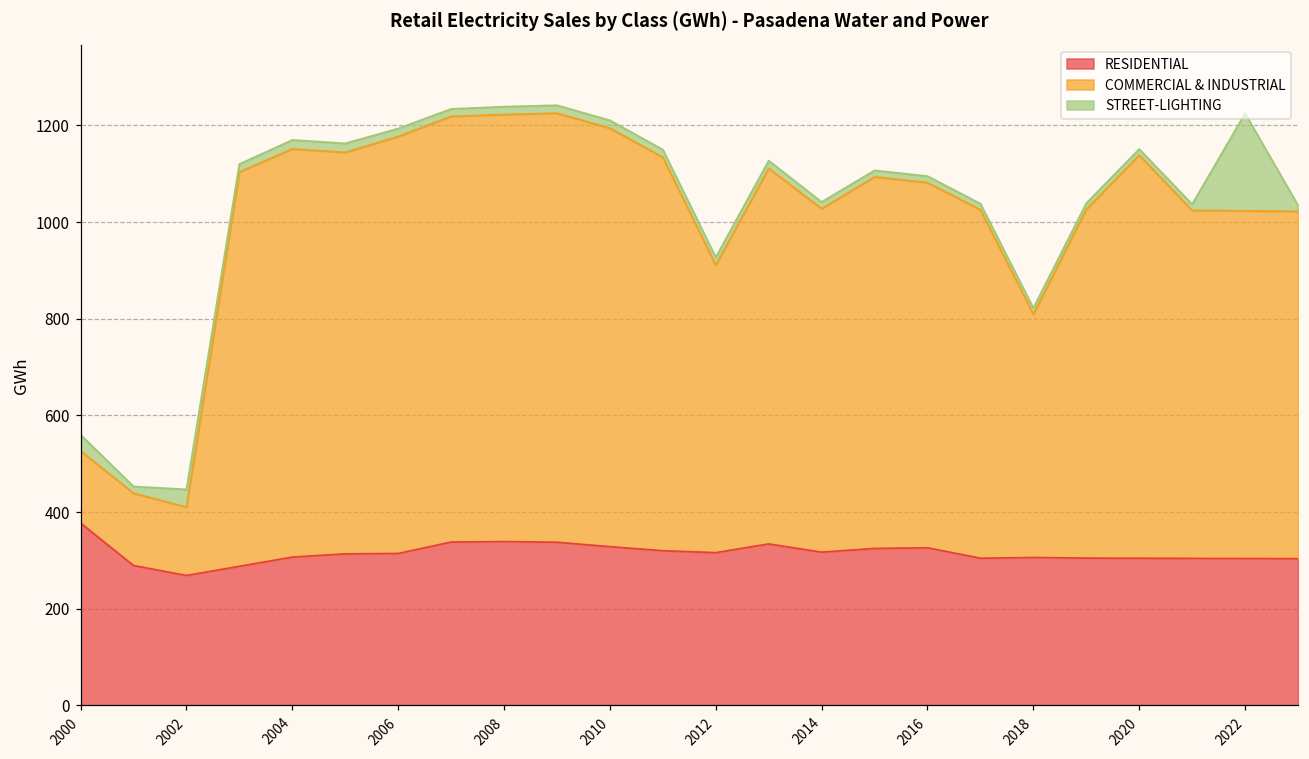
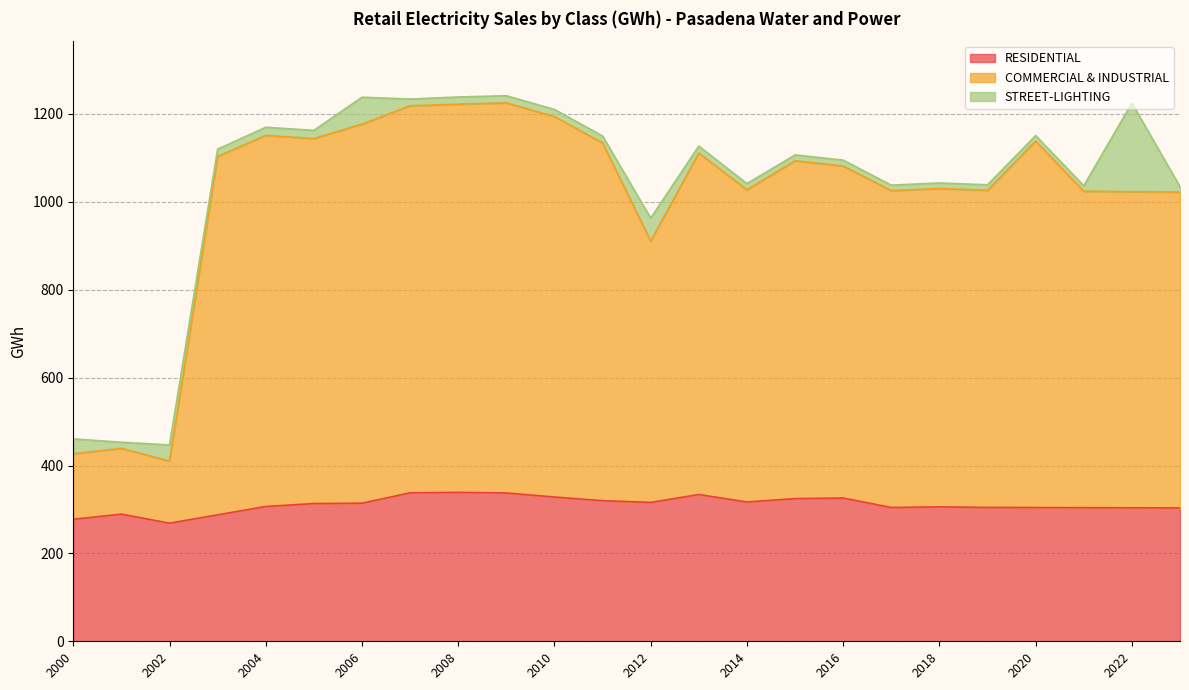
  {
    "RESIDENTIAL": {
-     "2000": 380,
+     "2000": 280,
      "2002": 270,
      "2004": 310,
      "2006": 310,
      "2008": 340,
      "2010": 330,
      "2012": 320,
      "2014": 320,
      "2016": 330,
      "2018": 310,
      "2020": 300,
      "2022": 300
    },
    "COMMERCIAL & INDUSTRIAL": {
      "2000": 150,
      "2002": 140,
      "2004": 840,
      "2006": 860,
      "2008": 880,
      "2010": 870,
      "2012": 590,
      "2014": 710,
      "2016": 760,
-     "2018": 500,
+     "2018": 720,
      "2020": 830,
      "2022": 720
    },
    "STREET-LIGHTING": {
      "2000": 30,
      "2002": 40,
      "2004": 20,
-     "2006": 20,
+     "2006": 60,
      "2008": 20,
      "2010": 20,
-     "2012": 20,
+     "2012": 50,
      "2014": 10,
      "2016": 10,
      "2018": 10,
      "2020": 10
    }
  }
